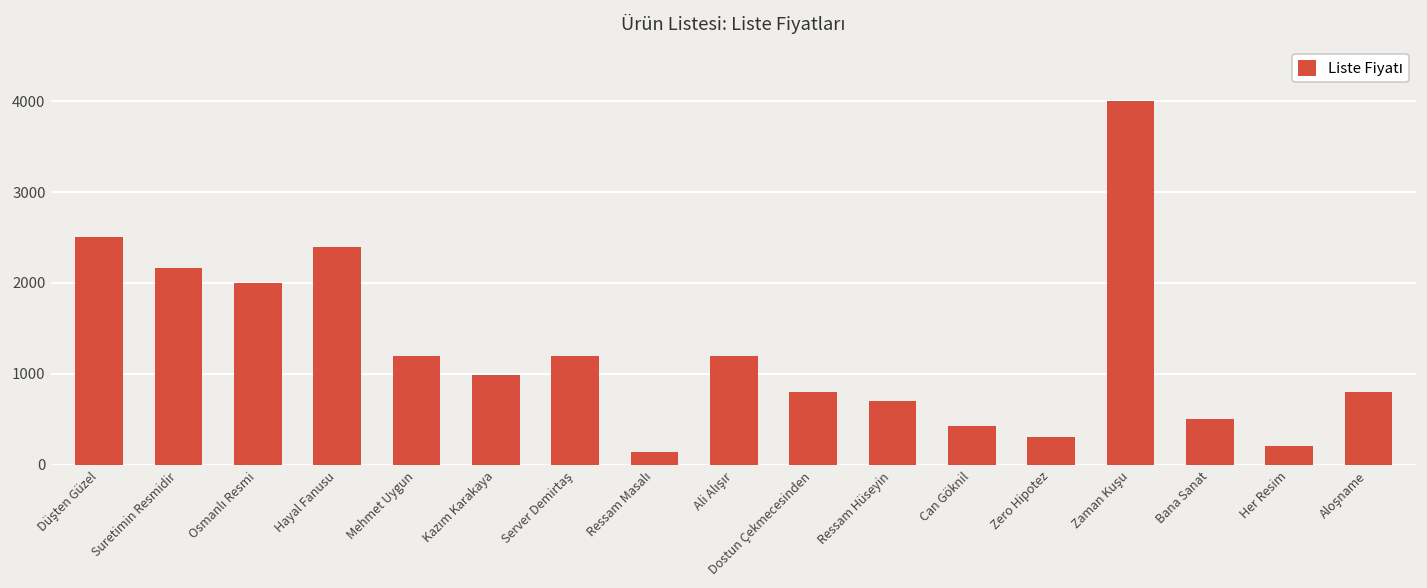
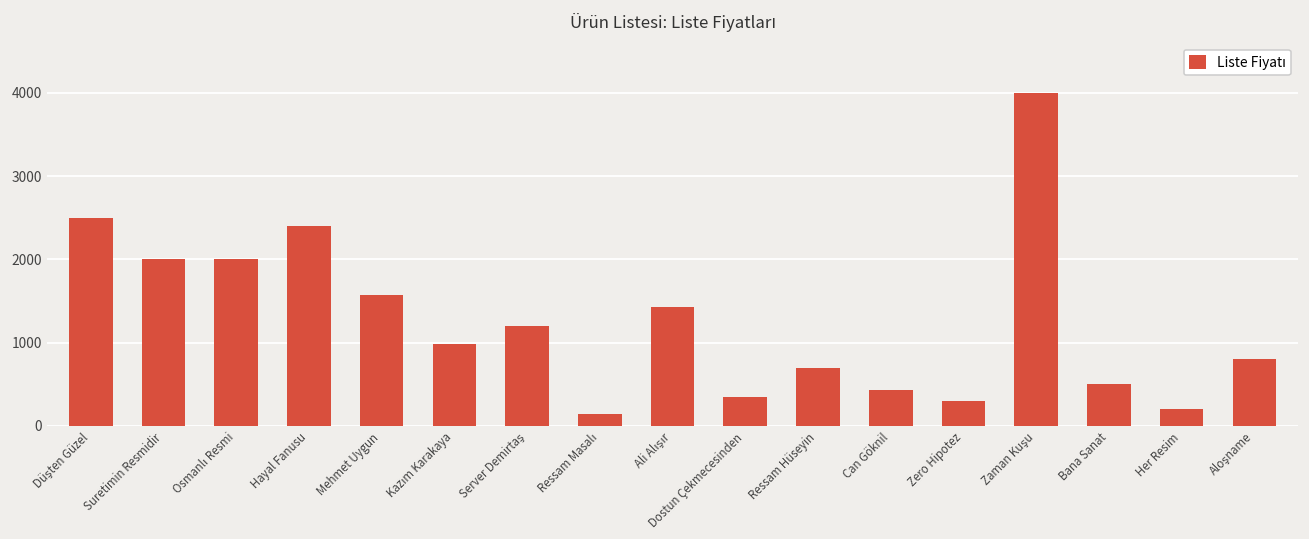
  {
    "Düşten Güzel": 2500,
-   "Suretimin Resmidir": 2200,
+   "Suretimin Resmidir": 2000,
    "Osmanlı Resmi": 2000,
    "Hayal Fanusu": 2400,
-   "Mehmet Uygun": 1200,
+   "Mehmet Uygun": 1600,
    "Kazım Karakaya": 1000,
    "Server Demirtaş": 1200,
    "Ressam Masalı": 100,
-   "Ali Alışır": 1200,
-   "Dostun Çekmecesinden": 800,
+   "Ali Alışır": 1400,
+   "Dostun Çekmecesinden": 300,
    "Ressam Hüseyin": 700,
    "Can Göknil": 400,
    "Zero Hipotez": 300,
    "Zaman Kuşu": 4000,
    "Bana Sanat": 500,
    "Her Resim": 200,
    "Aloşname": 800
  }
